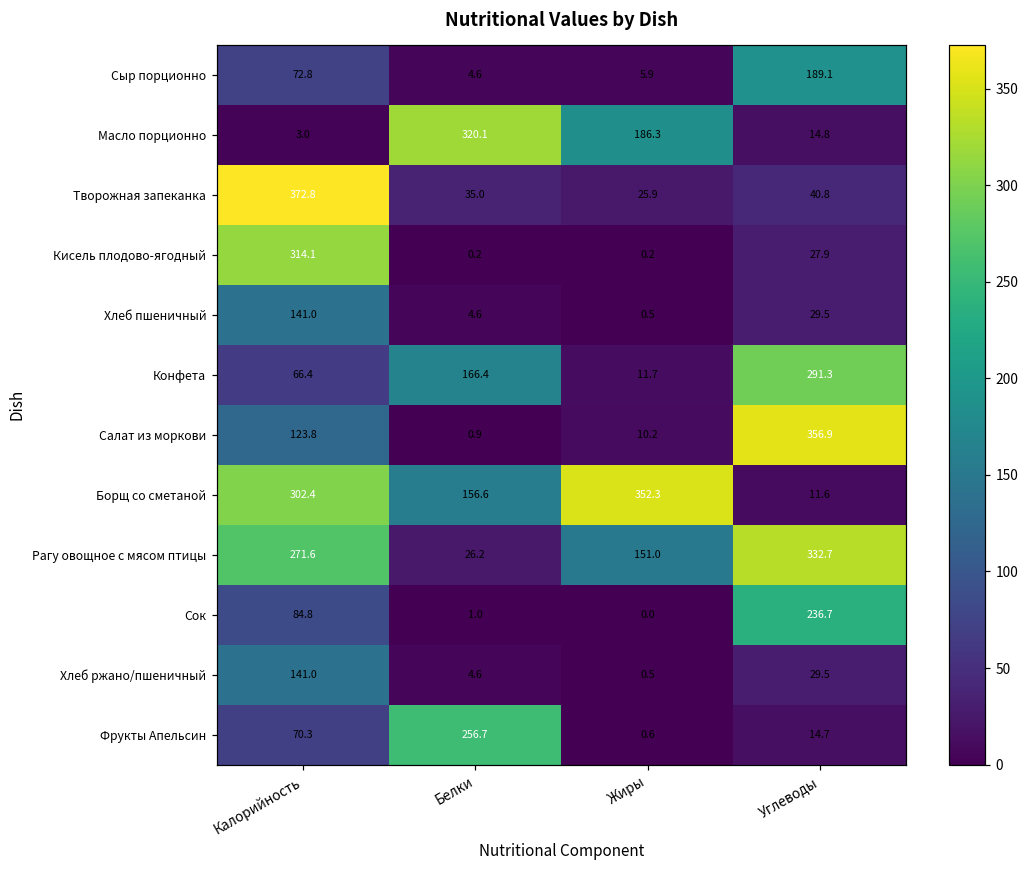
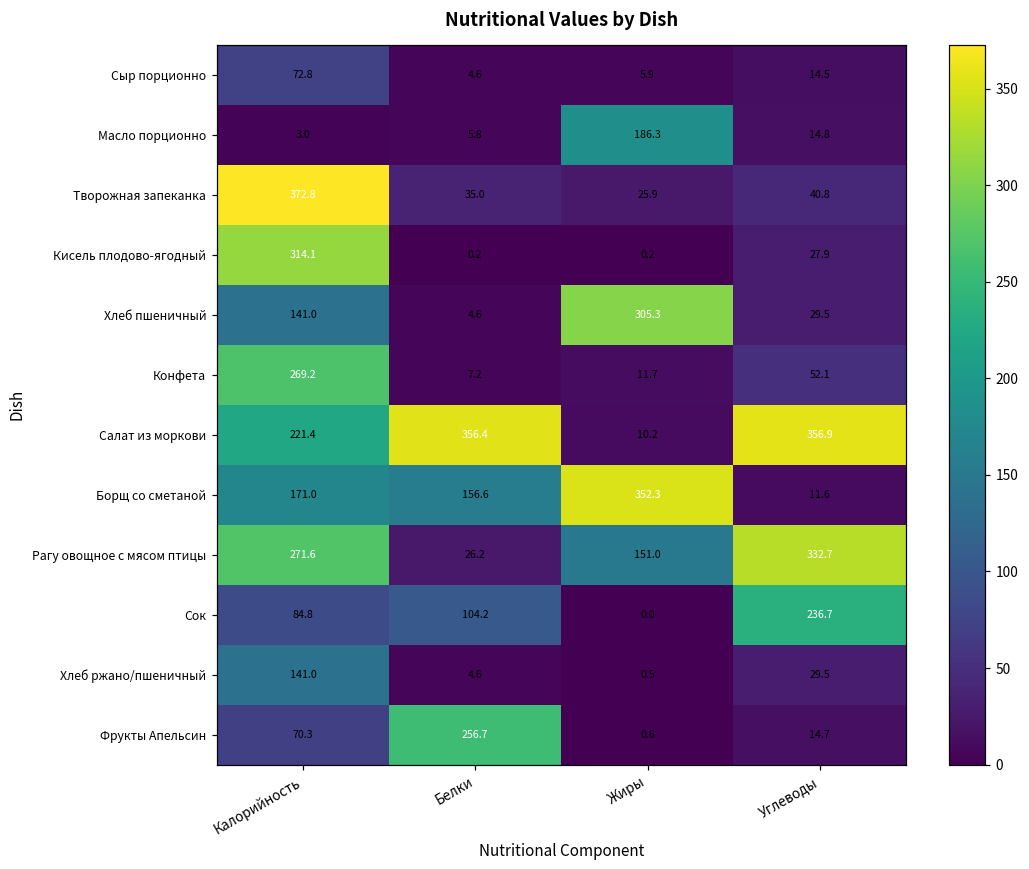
  {
    "Сыр порционно": {
      "Калорийность": 72.8,
      "Белки": 4.6,
      "Жиры": 5.9,
-     "Углеводы": 189.1
+     "Углеводы": 14.5
    },
    "Масло порционно": {
      "Калорийность": 3.0,
-     "Белки": 320.1,
+     "Белки": 5.8,
      "Жиры": 186.3,
      "Углеводы": 14.8
    },
    "Творожная запеканка": {
      "Калорийность": 372.8,
      "Белки": 35.0,
      "Жиры": 25.9,
      "Углеводы": 40.8
    },
    "Кисель плодово-ягодный": {
      "Калорийность": 314.1,
      "Белки": 0.2,
      "Жиры": 0.2,
      "Углеводы": 27.9
    },
    "Хлеб пшеничный": {
      "Калорийность": 141.0,
      "Белки": 4.6,
-     "Жиры": 0.5,
+     "Жиры": 305.3,
      "Углеводы": 29.5
    },
    "Конфета": {
-     "Калорийность": 66.4,
-     "Белки": 166.4,
+     "Калорийность": 269.2,
+     "Белки": 7.2,
      "Жиры": 11.7,
-     "Углеводы": 291.3
+     "Углеводы": 52.1
    },
    "Салат из моркови": {
-     "Калорийность": 123.8,
-     "Белки": 0.9,
+     "Калорийность": 221.4,
+     "Белки": 356.4,
      "Жиры": 10.2,
      "Углеводы": 356.9
    },
    "Борщ со сметаной": {
-     "Калорийность": 302.4,
+     "Калорийность": 171.0,
      "Белки": 156.6,
      "Жиры": 352.3,
      "Углеводы": 11.6
    },
    "Рагу овощное с мясом птицы": {
      "Калорийность": 271.6,
      "Белки": 26.2,
      "Жиры": 151.0,
      "Углеводы": 332.7
    },
    "Сок": {
      "Калорийность": 84.8,
-     "Белки": 1.0,
+     "Белки": 104.2,
      "Жиры": 0.0,
      "Углеводы": 236.7
    },
    "Хлеб ржано/пшеничный": {
      "Калорийность": 141.0,
      "Белки": 4.6,
      "Жиры": 0.5,
      "Углеводы": 29.5
    },
    "Фрукты Апельсин": {
      "Калорийность": 70.3,
      "Белки": 256.7,
      "Жиры": 0.6,
      "Углеводы": 14.7
    }
  }
